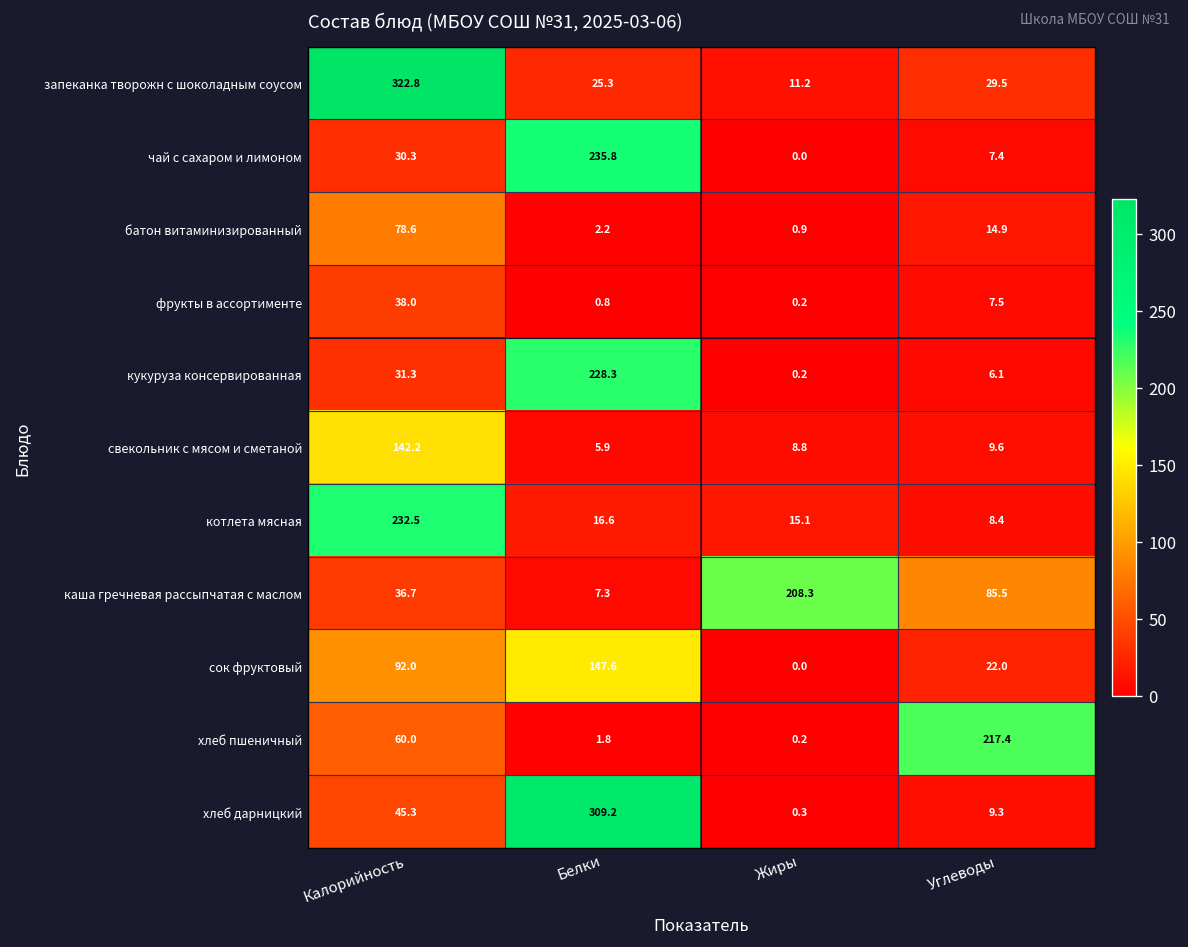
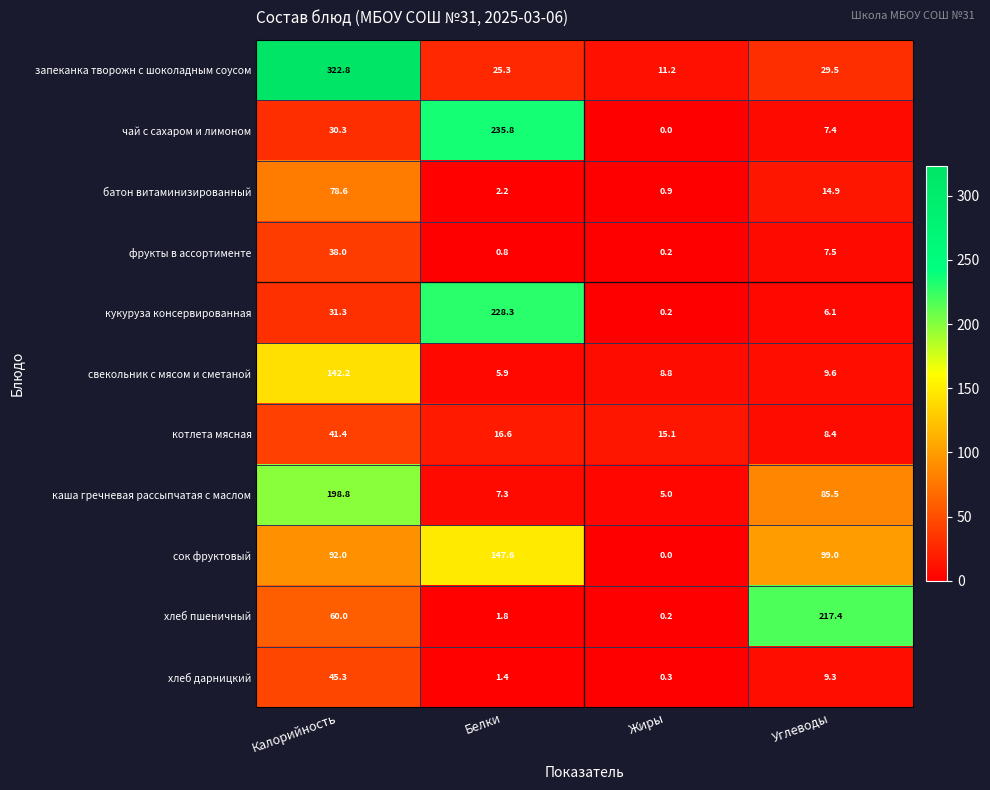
  {
    "запеканка творожн с шоколадным соусом": {
      "Калорийность": 322.8,
      "Белки": 25.3,
      "Жиры": 11.2,
      "Углеводы": 29.5
    },
    "чай с сахаром и лимоном": {
      "Калорийность": 30.3,
      "Белки": 235.8,
      "Жиры": 0.0,
      "Углеводы": 7.4
    },
    "батон витаминизированный": {
      "Калорийность": 78.6,
      "Белки": 2.2,
      "Жиры": 0.9,
      "Углеводы": 14.9
    },
    "фрукты в ассортименте": {
      "Калорийность": 38.0,
      "Белки": 0.8,
      "Жиры": 0.2,
      "Углеводы": 7.5
    },
    "кукуруза консервированная": {
      "Калорийность": 31.3,
      "Белки": 228.3,
      "Жиры": 0.2,
      "Углеводы": 6.1
    },
    "свекольник с мясом и сметаной": {
      "Калорийность": 142.2,
      "Белки": 5.9,
      "Жиры": 8.8,
      "Углеводы": 9.6
    },
    "котлета мясная": {
-     "Калорийность": 232.5,
+     "Калорийность": 41.4,
      "Белки": 16.6,
      "Жиры": 15.1,
      "Углеводы": 8.4
    },
    "каша гречневая рассыпчатая с маслом": {
-     "Калорийность": 36.7,
+     "Калорийность": 198.8,
      "Белки": 7.3,
-     "Жиры": 208.3,
+     "Жиры": 5.0,
      "Углеводы": 85.5
    },
    "сок фруктовый": {
      "Калорийность": 92.0,
      "Белки": 147.6,
      "Жиры": 0.0,
-     "Углеводы": 22.0
+     "Углеводы": 99.0
    },
    "хлеб пшеничный": {
      "Калорийность": 60.0,
      "Белки": 1.8,
      "Жиры": 0.2,
      "Углеводы": 217.4
    },
    "хлеб дарницкий": {
      "Калорийность": 45.3,
-     "Белки": 309.2,
+     "Белки": 1.4,
      "Жиры": 0.3,
      "Углеводы": 9.3
    }
  }
